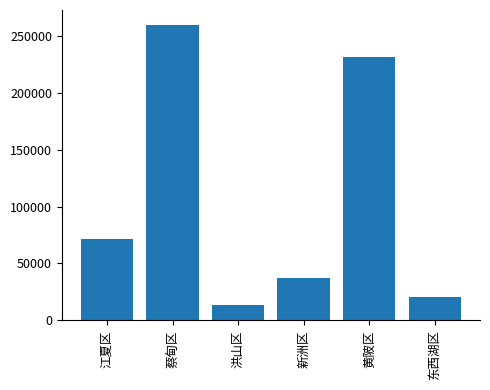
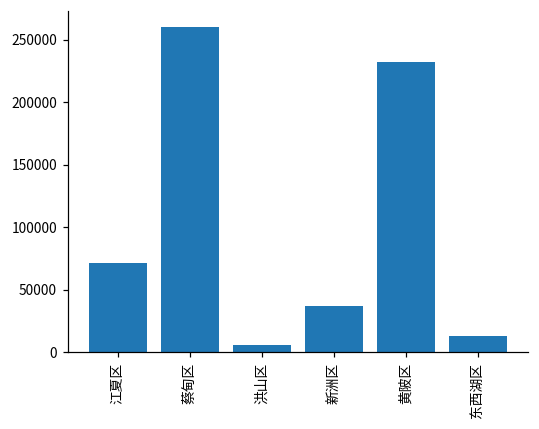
  {
    "江夏区": 72000,
    "蔡甸区": 260000,
-   "洪山区": 14000,
+   "洪山区": 6000,
    "新洲区": 37000,
    "黄陂区": 232000,
-   "东西湖区": 21000
+   "东西湖区": 13000
  }
